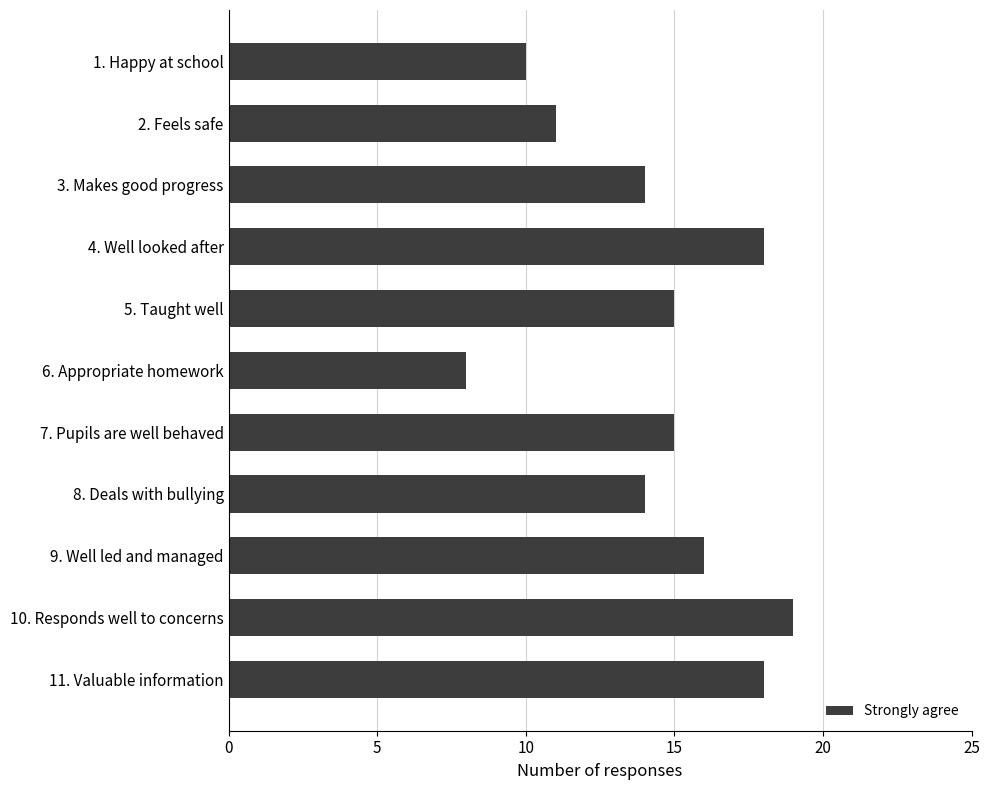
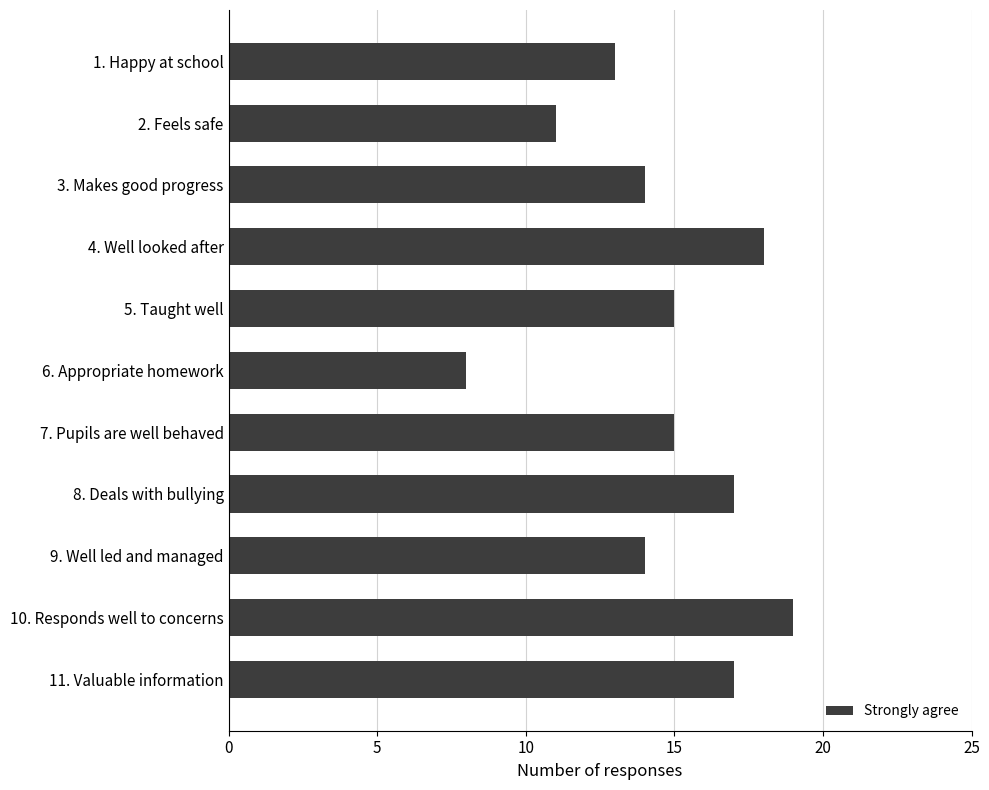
  {
-   "1. Happy at school": 10,
+   "1. Happy at school": 13,
    "2. Feels safe": 11,
    "3. Makes good progress": 14,
    "4. Well looked after": 18,
    "5. Taught well": 15,
    "6. Appropriate homework": 8,
    "7. Pupils are well behaved": 15,
-   "8. Deals with bullying": 14,
-   "9. Well led and managed": 16,
+   "8. Deals with bullying": 17,
+   "9. Well led and managed": 14,
    "10. Responds well to concerns": 19,
-   "11. Valuable information": 18
+   "11. Valuable information": 17
  }
